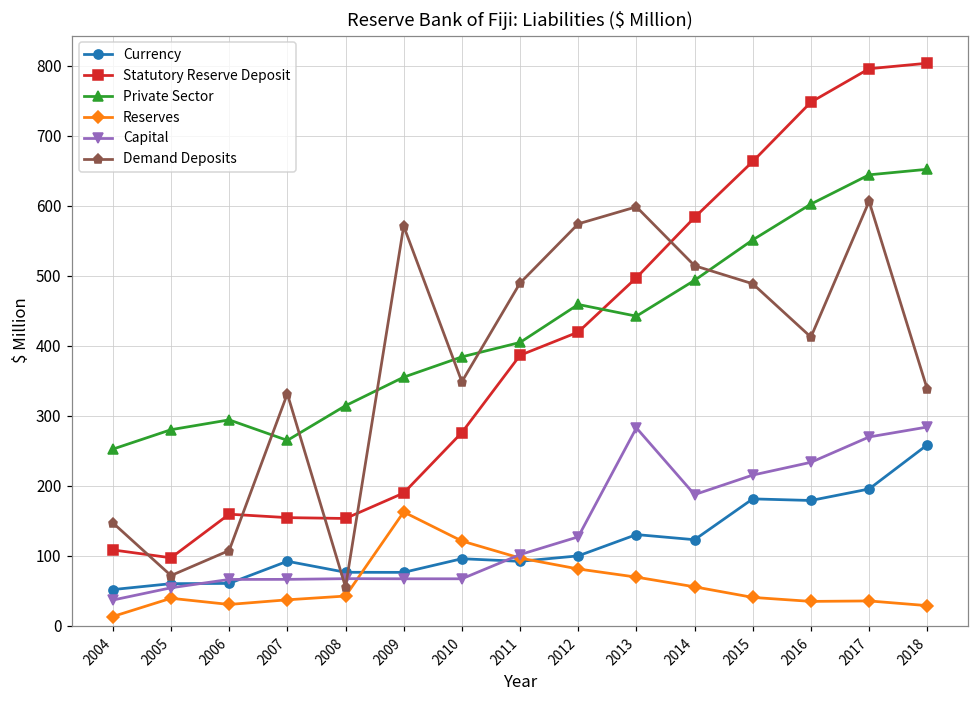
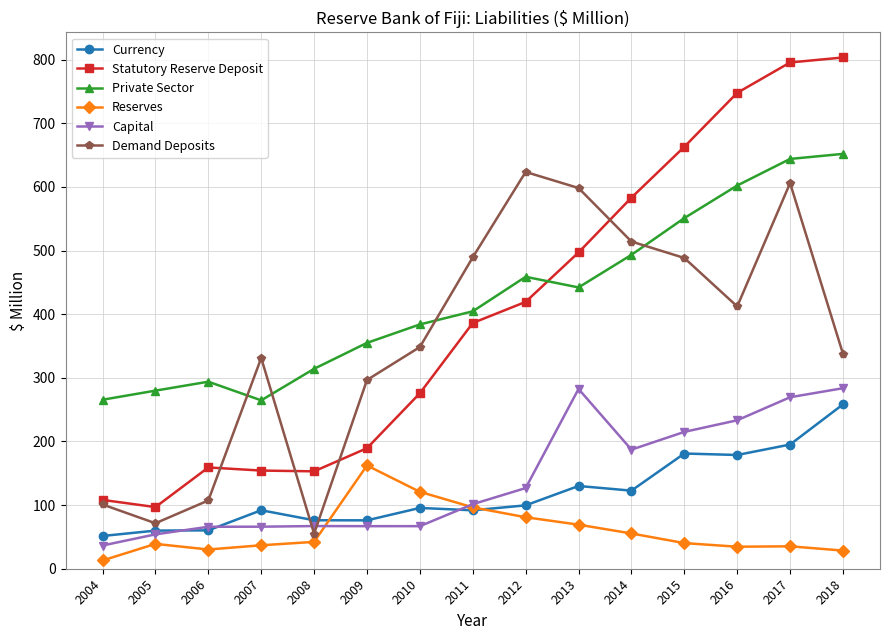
  {
    "Currency": {
      "2004": 50,
      "2005": 60,
      "2006": 60,
      "2007": 90,
      "2008": 80,
      "2009": 80,
      "2010": 100,
      "2011": 90,
      "2012": 100,
      "2013": 130,
      "2014": 120,
      "2015": 180,
      "2016": 180,
      "2017": 200,
      "2018": 260
    },
    "Statutory Reserve Deposit": {
      "2004": 110,
      "2005": 100,
      "2006": 160,
      "2007": 150,
      "2008": 150,
      "2009": 190,
      "2010": 280,
      "2011": 390,
      "2012": 420,
      "2013": 500,
      "2014": 580,
      "2015": 660,
      "2016": 750,
      "2017": 800,
      "2018": 800
    },
    "Private Sector": {
-     "2004": 250,
+     "2004": 270,
      "2005": 280,
      "2006": 290,
      "2007": 260,
      "2008": 310,
      "2009": 350,
      "2010": 380,
      "2011": 400,
      "2012": 460,
      "2013": 440,
      "2014": 490,
      "2015": 550,
      "2016": 600,
      "2017": 640,
      "2018": 650
    },
    "Reserves": {
      "2004": 10,
      "2005": 40,
      "2006": 30,
      "2007": 40,
      "2008": 40,
      "2009": 160,
      "2010": 120,
      "2011": 100,
      "2012": 80,
      "2013": 70,
      "2014": 60,
      "2015": 40,
      "2016": 30,
      "2017": 40,
      "2018": 30
    },
    "Capital": {
      "2004": 40,
      "2005": 50,
      "2006": 70,
      "2007": 70,
      "2008": 70,
      "2009": 70,
      "2010": 70,
      "2011": 100,
      "2012": 130,
      "2013": 280,
      "2014": 190,
      "2015": 220,
      "2016": 230,
      "2017": 270,
      "2018": 280
    },
    "Demand Deposits": {
-     "2004": 150,
+     "2004": 100,
      "2005": 70,
      "2006": 110,
      "2007": 330,
      "2008": 60,
-     "2009": 570,
+     "2009": 300,
      "2010": 350,
      "2011": 490,
-     "2012": 570,
+     "2012": 620,
      "2013": 600,
      "2014": 510,
      "2015": 490,
      "2016": 410,
      "2017": 610,
      "2018": 340
    }
  }
